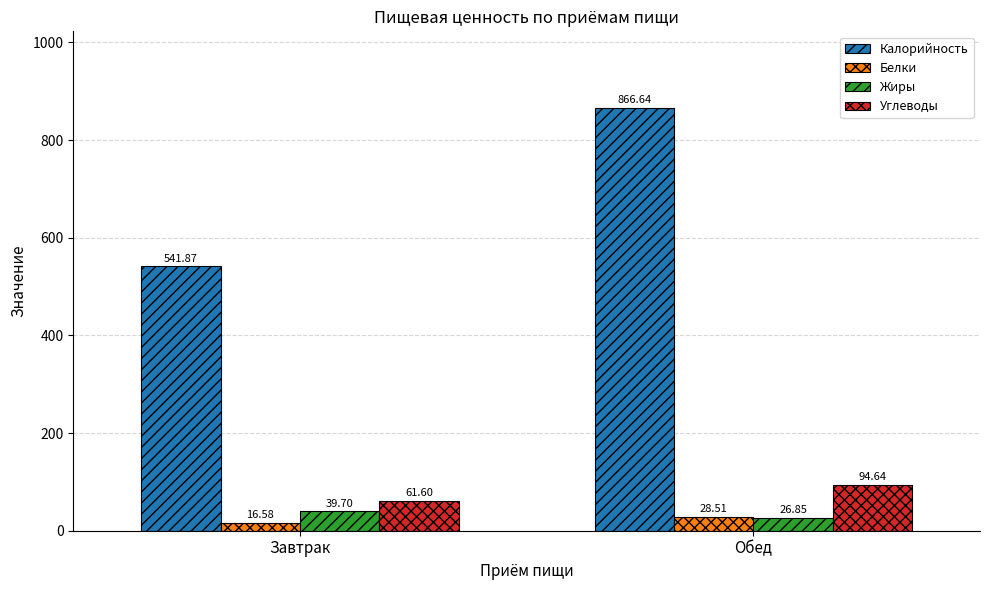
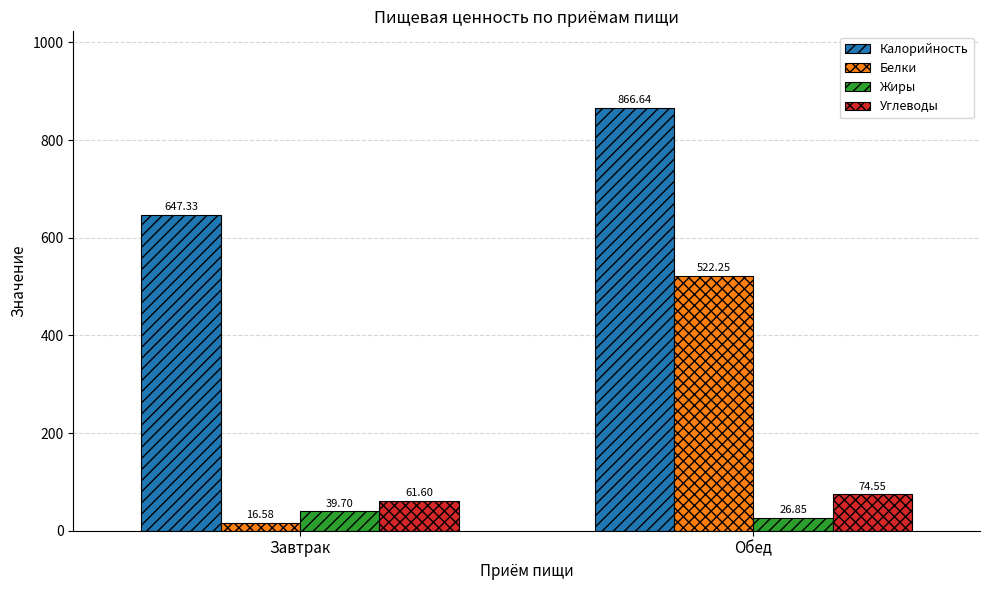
  {
    "Калорийность": {
-     "Завтрак": 541.87,
+     "Завтрак": 647.33,
      "Обед": 866.64
    },
    "Белки": {
      "Завтрак": 16.58,
-     "Обед": 28.51
+     "Обед": 522.25
    },
    "Жиры": {
      "Завтрак": 39.70,
      "Обед": 26.85
    },
    "Углеводы": {
      "Завтрак": 61.60,
-     "Обед": 94.64
+     "Обед": 74.55
    }
  }
